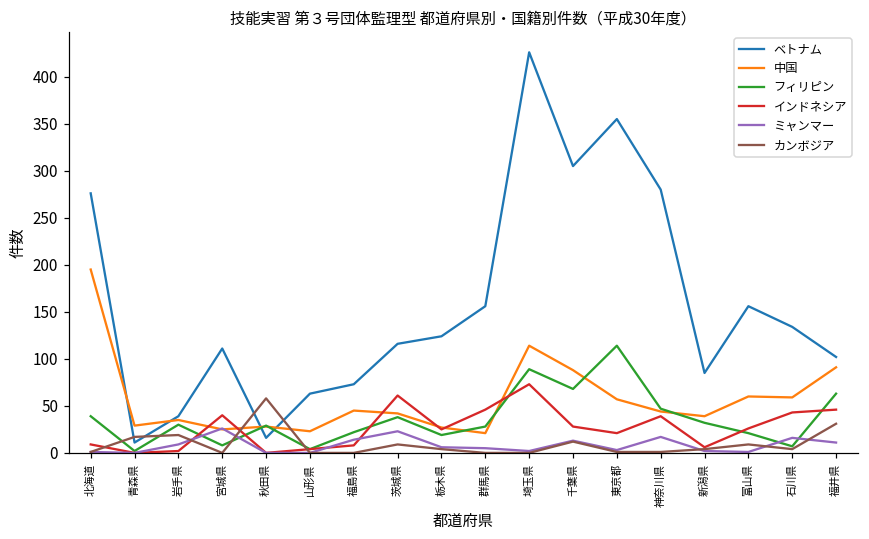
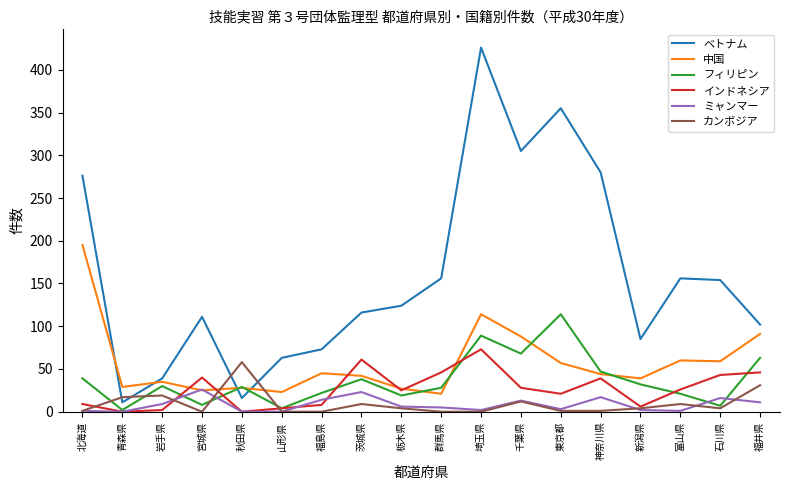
  {
    "ベトナム": {
      "北海道": 280,
      "青森県": 10,
      "岩手県": 40,
      "宮城県": 110,
      "秋田県": 20,
      "山形県": 60,
      "福島県": 70,
      "茨城県": 120,
      "栃木県": 120,
      "群馬県": 160,
      "埼玉県": 430,
      "千葉県": 310,
      "東京都": 360,
      "神奈川県": 280,
      "新潟県": 90,
      "富山県": 160,
-     "石川県": 130,
+     "石川県": 150,
      "福井県": 100
    },
    "中国": {
      "北海道": 200,
      "青森県": 30,
      "岩手県": 40,
      "山形県": 20,
      "福島県": 50,
      "茨城県": 40,
      "群馬県": 20,
      "埼玉県": 110,
      "千葉県": 90,
      "東京都": 60,
      "神奈川県": 40,
      "新潟県": 40,
      "富山県": 60,
      "石川県": 60,
      "福井県": 90
    },
    "フィリピン": {
      "北海道": 40,
      "岩手県": 30,
      "宮城県": 10,
      "福島県": 20,
      "茨城県": 40,
      "栃木県": 20,
      "群馬県": 30,
      "埼玉県": 90,
      "千葉県": 70,
      "東京都": 110,
      "神奈川県": 50,
      "新潟県": 30,
      "富山県": 20,
      "石川県": 10,
      "福井県": 60
    },
    "インドネシア": {
      "北海道": 10,
      "岩手県": 0,
      "宮城県": 40,
      "福島県": 10,
      "茨城県": 60,
      "群馬県": 50,
      "埼玉県": 70,
      "千葉県": 30,
      "東京都": 20,
      "神奈川県": 40,
      "富山県": 30,
      "石川県": 40,
      "福井県": 50
    },
    "ミャンマー": {
      "岩手県": 10,
      "福島県": 10,
      "茨城県": 20,
      "群馬県": 10,
      "神奈川県": 20,
      "富山県": 0,
      "石川県": 20,
      "福井県": 10
    },
    "カンボジア": {
      "青森県": 20,
      "岩手県": 20,
      "宮城県": 0,
      "秋田県": 60,
      "福島県": 0,
      "茨城県": 10,
      "群馬県": 0,
      "神奈川県": 0,
      "富山県": 10,
      "石川県": 0,
      "福井県": 30
    }
  }
